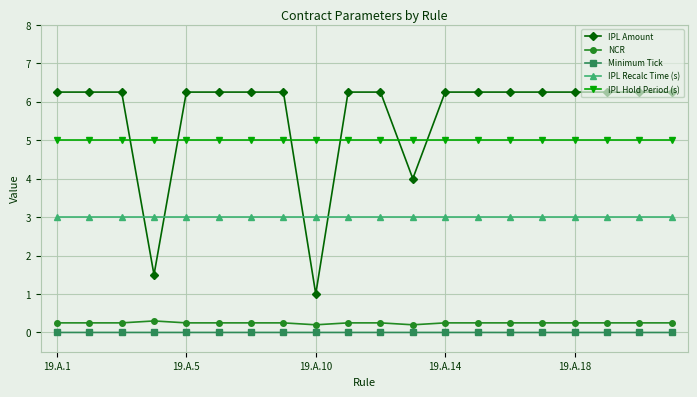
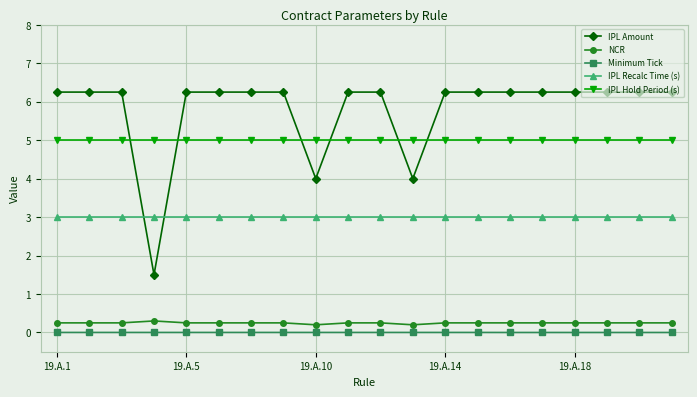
  {
    "IPL Amount": {
      "19.A.1": 6.3,
      "19.A.5": 6.3,
-     "19.A.10": 1,
+     "19.A.10": 4,
      "19.A.14": 6.3,
      "19.A.18": 6.3
    }
  }
